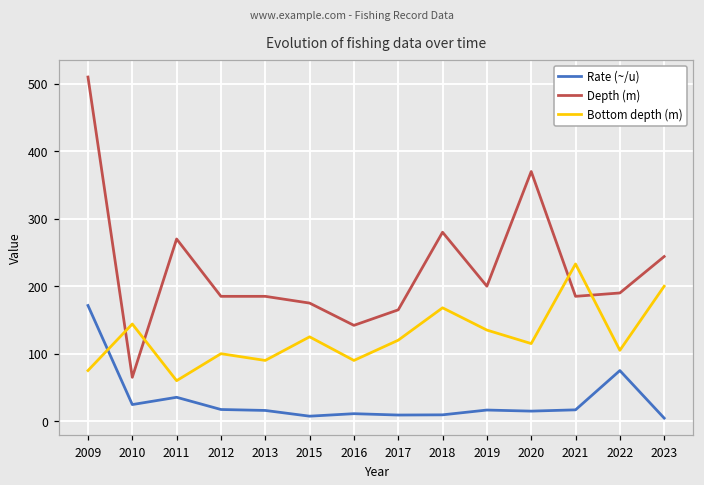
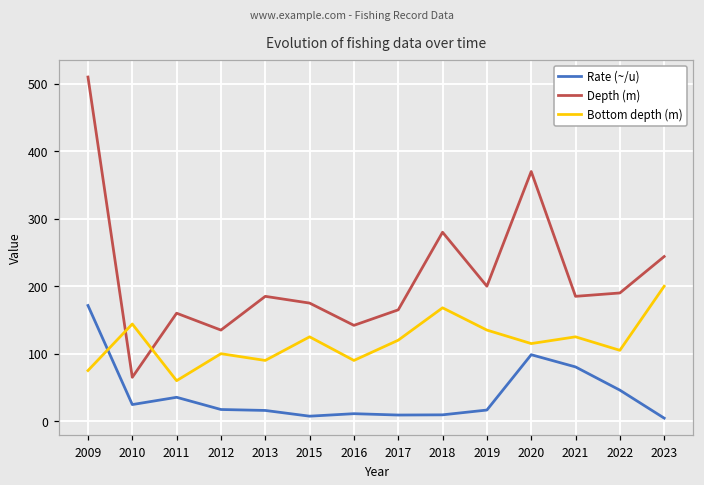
  {
    "Rate (~/u)": {
      "2009": 170,
      "2010": 20,
      "2011": 40,
      "2012": 20,
      "2013": 20,
      "2015": 10,
      "2016": 10,
      "2017": 10,
      "2018": 10,
      "2019": 20,
-     "2020": 10,
-     "2021": 20,
-     "2022": 80,
+     "2020": 100,
+     "2021": 80,
+     "2022": 50,
      "2023": 0
    },
    "Depth (m)": {
      "2009": 510,
      "2010": 70,
-     "2011": 270,
-     "2012": 190,
+     "2011": 160,
+     "2012": 140,
      "2013": 190,
      "2015": 180,
      "2016": 140,
      "2017": 170,
      "2018": 280,
      "2019": 200,
      "2020": 370,
      "2021": 190,
      "2022": 190,
      "2023": 240
    },
    "Bottom depth (m)": {
      "2009": 80,
      "2010": 140,
      "2011": 60,
      "2012": 100,
      "2013": 90,
      "2015": 130,
      "2016": 90,
      "2017": 120,
      "2018": 170,
      "2019": 140,
      "2020": 120,
-     "2021": 230,
+     "2021": 130,
      "2022": 110,
      "2023": 200
    }
  }
